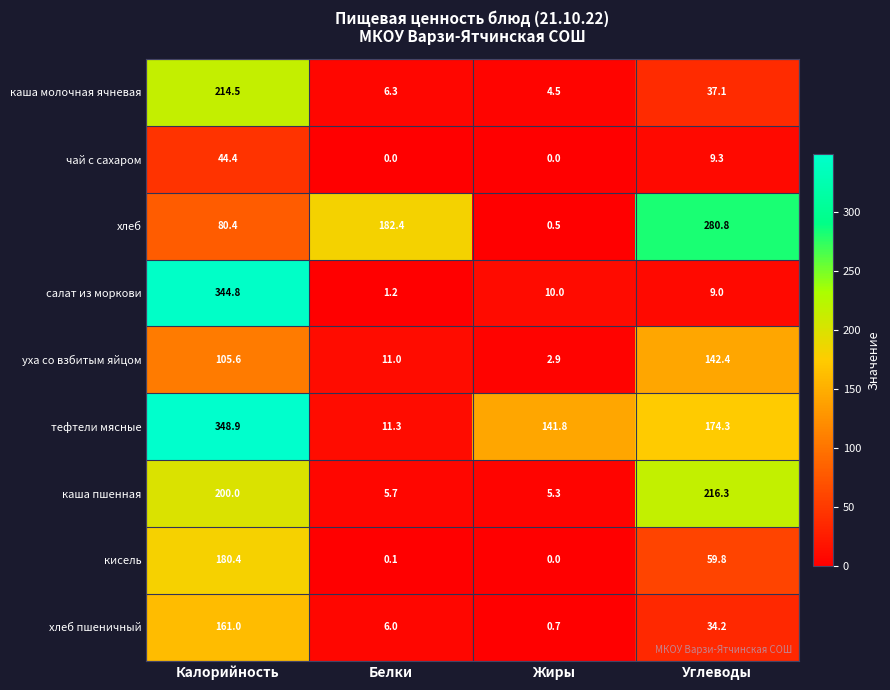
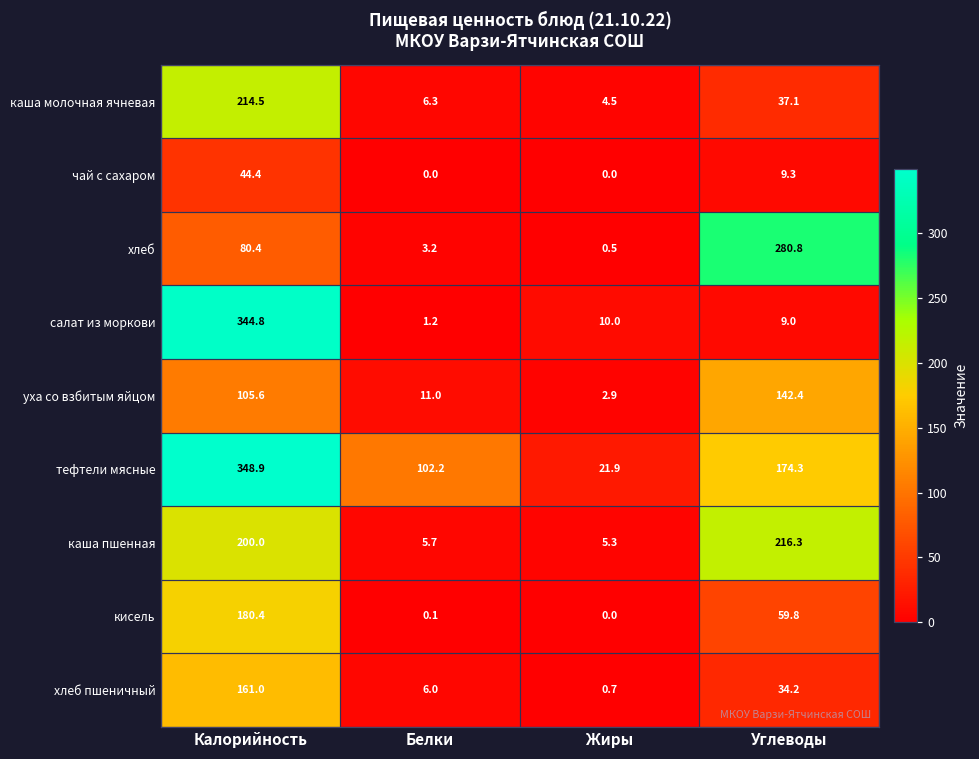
  {
    "каша молочная ячневая": {
      "Калорийность": 214.5,
      "Белки": 6.3,
      "Жиры": 4.5,
      "Углеводы": 37.1
    },
    "чай с сахаром": {
      "Калорийность": 44.4,
      "Белки": 0.0,
      "Жиры": 0.0,
      "Углеводы": 9.3
    },
    "хлеб": {
      "Калорийность": 80.4,
-     "Белки": 182.4,
+     "Белки": 3.2,
      "Жиры": 0.5,
      "Углеводы": 280.8
    },
    "салат из моркови": {
      "Калорийность": 344.8,
      "Белки": 1.2,
      "Жиры": 10.0,
      "Углеводы": 9.0
    },
    "уха со взбитым яйцом": {
      "Калорийность": 105.6,
      "Белки": 11.0,
      "Жиры": 2.9,
      "Углеводы": 142.4
    },
    "тефтели мясные": {
      "Калорийность": 348.9,
-     "Белки": 11.3,
-     "Жиры": 141.8,
+     "Белки": 102.2,
+     "Жиры": 21.9,
      "Углеводы": 174.3
    },
    "каша пшенная": {
      "Калорийность": 200.0,
      "Белки": 5.7,
      "Жиры": 5.3,
      "Углеводы": 216.3
    },
    "кисель": {
      "Калорийность": 180.4,
      "Белки": 0.1,
      "Жиры": 0.0,
      "Углеводы": 59.8
    },
    "хлеб пшеничный": {
      "Калорийность": 161.0,
      "Белки": 6.0,
      "Жиры": 0.7
    }
  }
